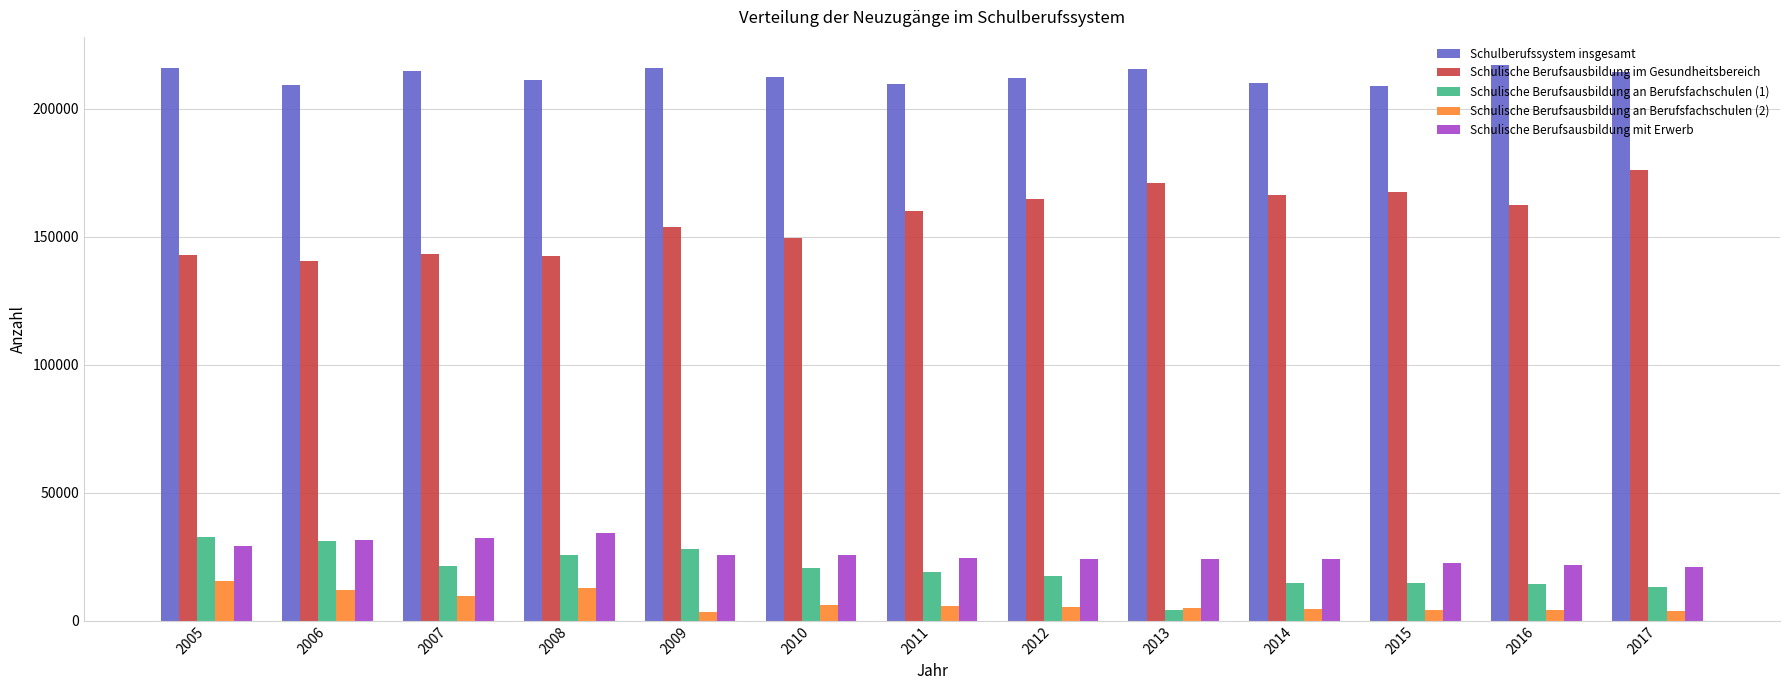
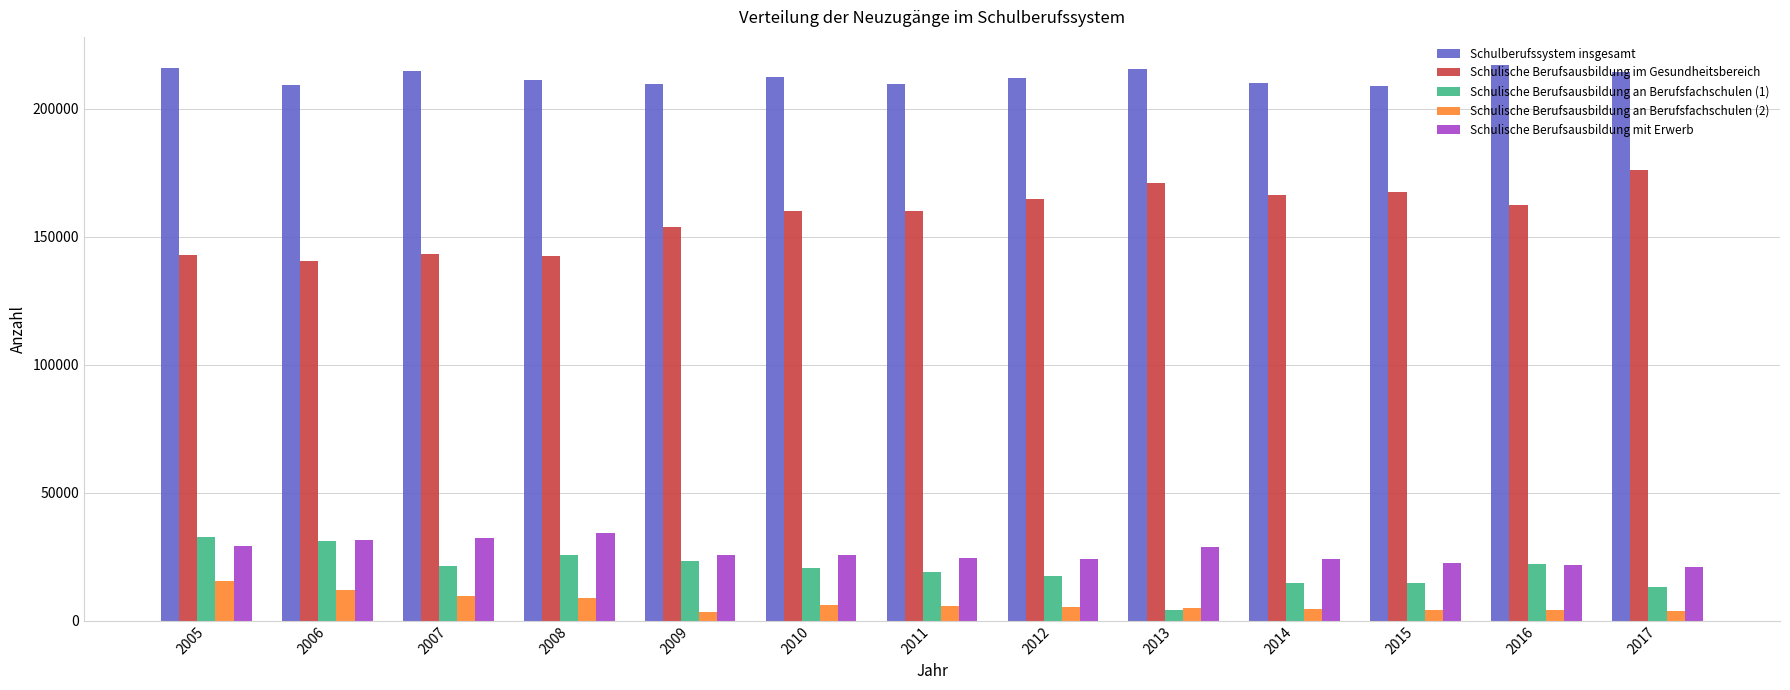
  {
    "Schulberufssystem insgesamt": {
      "2005": 216000,
      "2006": 209000,
      "2007": 215000,
      "2008": 211000,
-     "2009": 216000,
+     "2009": 210000,
      "2010": 212000,
      "2011": 210000,
      "2012": 212000,
      "2013": 216000,
      "2014": 210000,
      "2015": 209000,
      "2016": 217000,
      "2017": 214000
    },
    "Schulische Berufsausbildung im Gesundheitsbereich": {
      "2005": 143000,
      "2006": 140000,
      "2007": 143000,
      "2008": 142000,
      "2009": 154000,
-     "2010": 149000,
+     "2010": 160000,
      "2011": 160000,
      "2012": 165000,
      "2013": 171000,
      "2014": 166000,
      "2015": 167000,
      "2016": 163000,
      "2017": 176000
    },
    "Schulische Berufsausbildung an Berufsfachschulen (1)": {
      "2005": 33000,
      "2006": 31000,
      "2007": 22000,
      "2008": 26000,
-     "2009": 28000,
+     "2009": 23000,
      "2010": 21000,
      "2011": 19000,
      "2012": 18000,
      "2013": 4000,
      "2014": 15000,
      "2015": 15000,
-     "2016": 14000,
+     "2016": 22000,
      "2017": 13000
    },
    "Schulische Berufsausbildung an Berufsfachschulen (2)": {
      "2005": 16000,
      "2006": 12000,
      "2007": 10000,
-     "2008": 13000,
+     "2008": 9000,
      "2009": 3000,
      "2010": 6000,
      "2011": 6000,
      "2012": 6000,
      "2013": 5000,
      "2014": 5000,
      "2015": 4000,
      "2016": 4000,
      "2017": 4000
    },
    "Schulische Berufsausbildung mit Erwerb": {
      "2005": 29000,
      "2006": 31000,
      "2007": 32000,
      "2008": 34000,
      "2009": 26000,
      "2010": 26000,
      "2011": 24000,
      "2012": 24000,
-     "2013": 24000,
+     "2013": 29000,
      "2014": 24000,
      "2015": 23000,
      "2016": 22000,
      "2017": 21000
    }
  }
